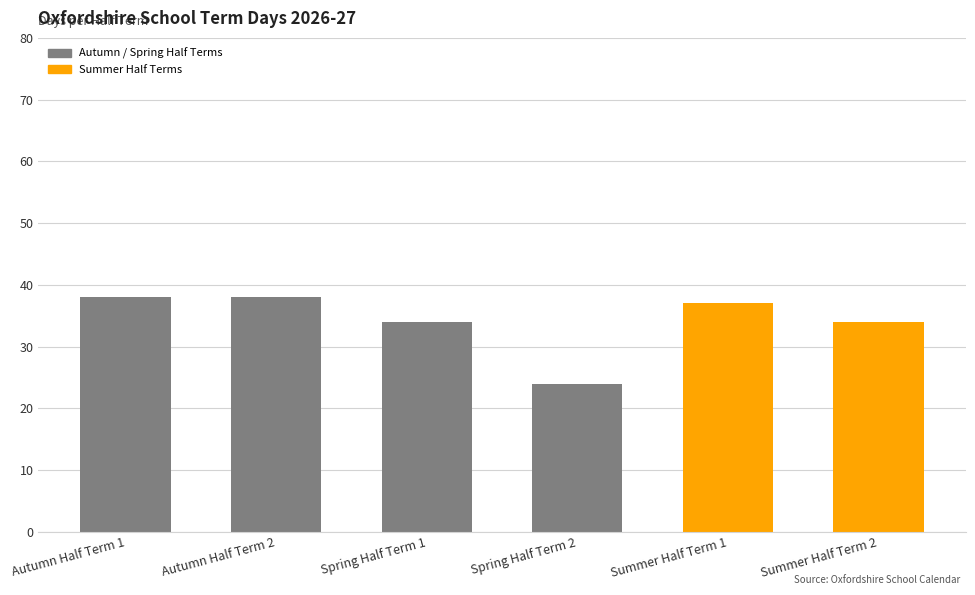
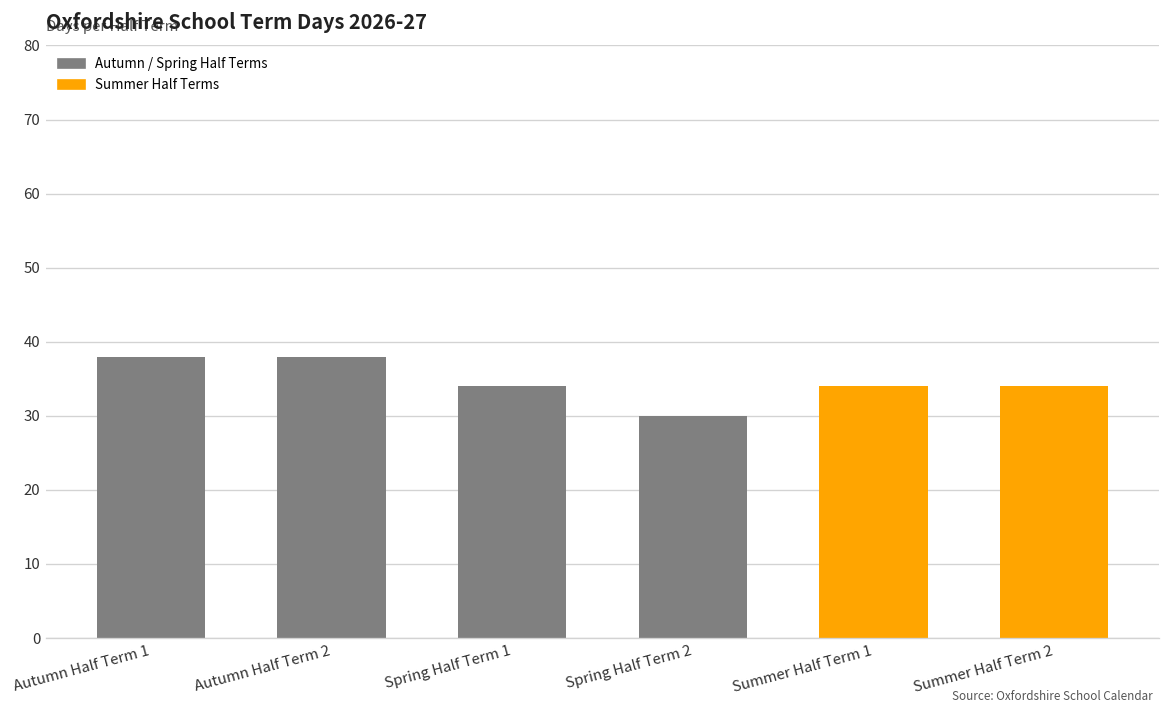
  {
    "Autumn Half Term 1": 38,
    "Autumn Half Term 2": 38,
    "Spring Half Term 1": 34,
-   "Spring Half Term 2": 24,
-   "Summer Half Term 1": 37,
+   "Spring Half Term 2": 30,
+   "Summer Half Term 1": 34,
    "Summer Half Term 2": 34
  }
